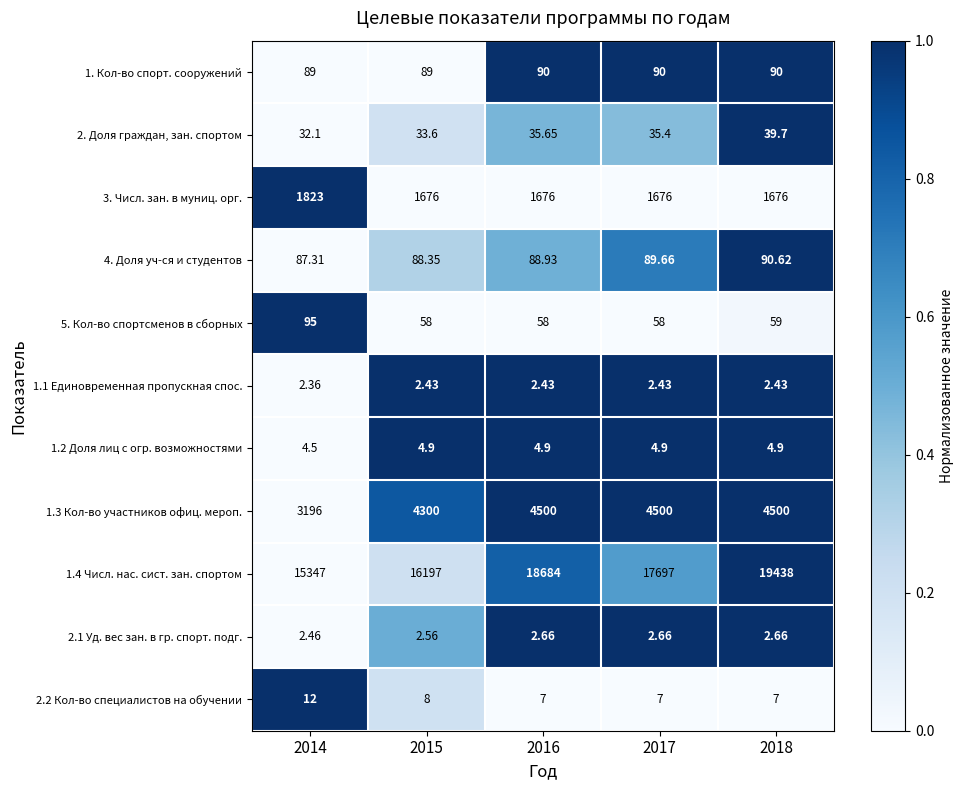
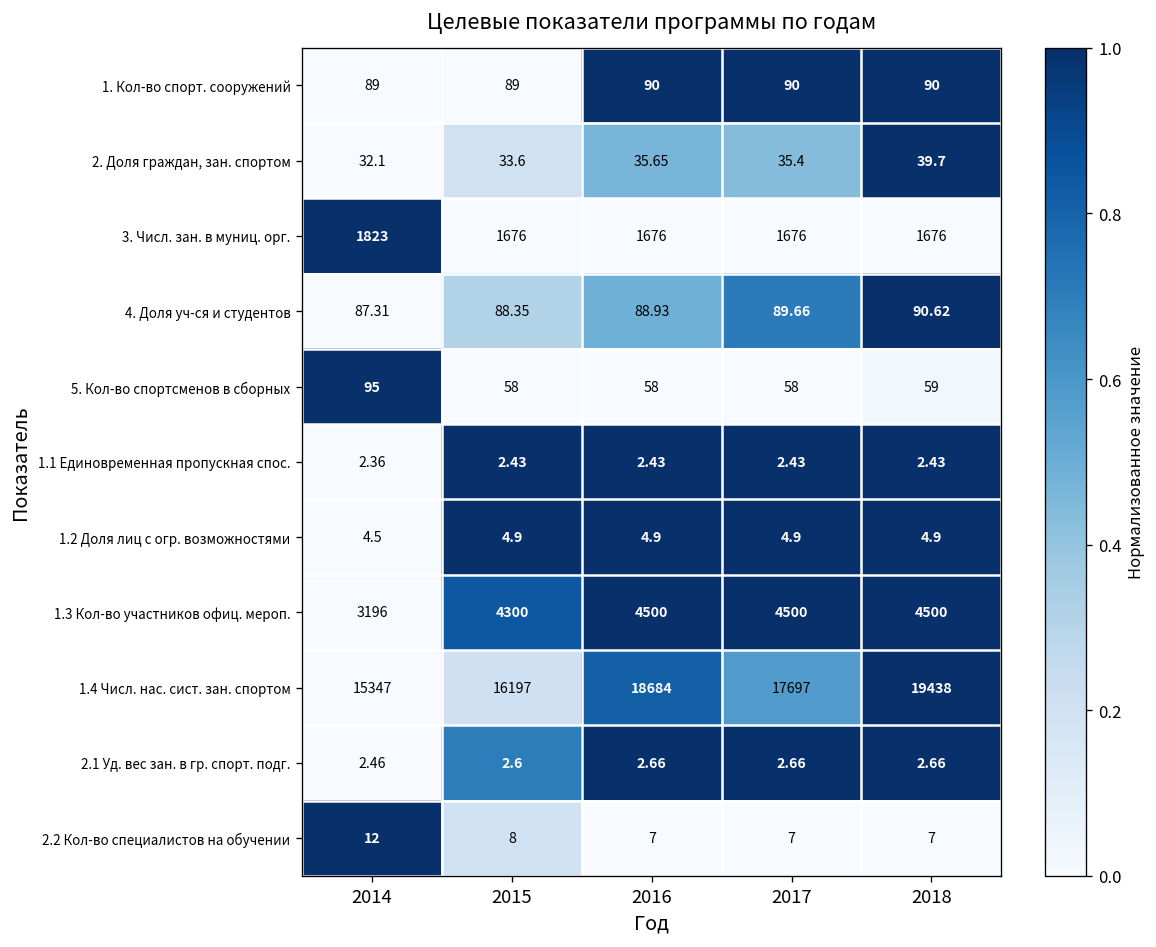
  {
    "1. Кол-во спорт. сооружений": {
      "2014": 89,
      "2015": 89,
      "2016": 90,
      "2017": 90,
      "2018": 90
    },
    "2. Доля граждан, зан. спортом": {
      "2014": 32.1,
      "2015": 33.6,
      "2016": 35.65,
      "2017": 35.4,
      "2018": 39.7
    },
    "3. Числ. зан. в муниц. орг.": {
      "2014": 1823,
      "2015": 1676,
      "2016": 1676,
      "2017": 1676,
      "2018": 1676
    },
    "4. Доля уч-ся и студентов": {
      "2014": 87.31,
      "2015": 88.35,
      "2016": 88.93,
      "2017": 89.66,
      "2018": 90.62
    },
    "5. Кол-во спортсменов в сборных": {
      "2014": 95,
      "2015": 58,
      "2016": 58,
      "2017": 58,
      "2018": 59
    },
    "1.1 Единовременная пропускная спос.": {
      "2014": 2.36,
      "2015": 2.43,
      "2016": 2.43,
      "2017": 2.43,
      "2018": 2.43
    },
    "1.2 Доля лиц с огр. возможностями": {
      "2014": 4.5,
      "2015": 4.9,
      "2016": 4.9,
      "2017": 4.9,
      "2018": 4.9
    },
    "1.3 Кол-во участников офиц. мероп.": {
      "2014": 3196,
      "2015": 4300,
      "2016": 4500,
      "2017": 4500,
      "2018": 4500
    },
    "1.4 Числ. нас. сист. зан. спортом": {
      "2014": 15347,
      "2015": 16197,
      "2016": 18684,
      "2017": 17697,
      "2018": 19438
    },
    "2.1 Уд. вес зан. в гр. спорт. подг.": {
      "2014": 2.46,
-     "2015": 2.56,
+     "2015": 2.6,
      "2016": 2.66,
      "2017": 2.66,
      "2018": 2.66
    },
    "2.2 Кол-во специалистов на обучении": {
      "2014": 12,
      "2015": 8,
      "2016": 7,
      "2017": 7,
      "2018": 7
    }
  }
